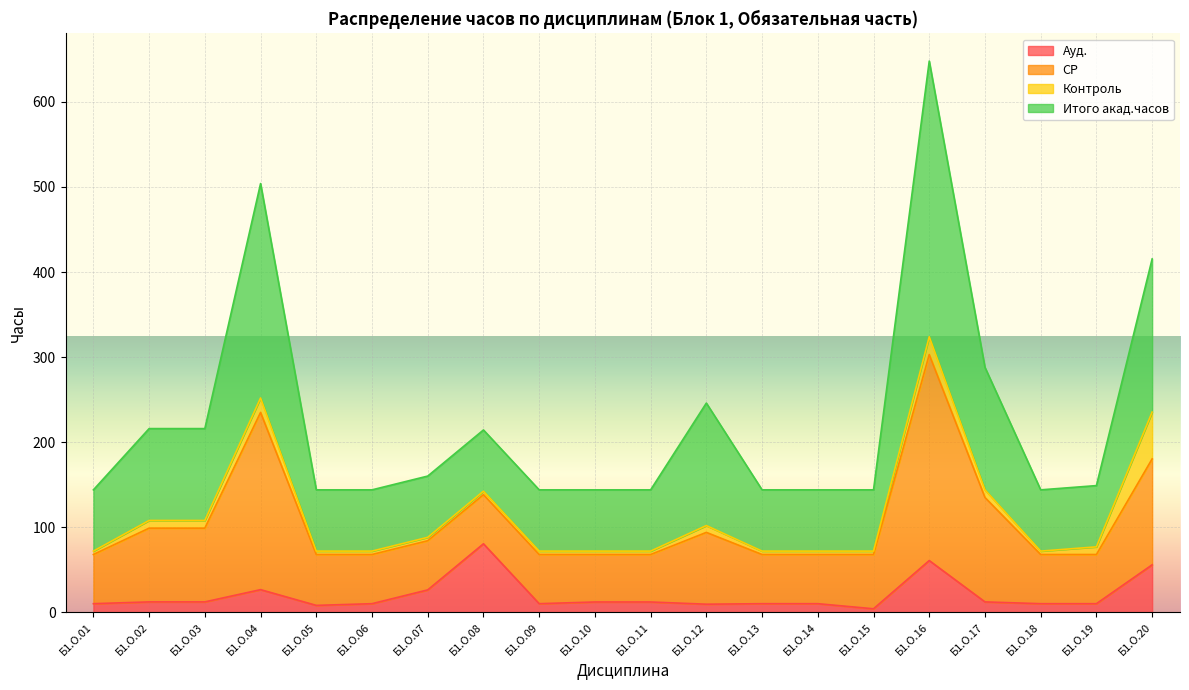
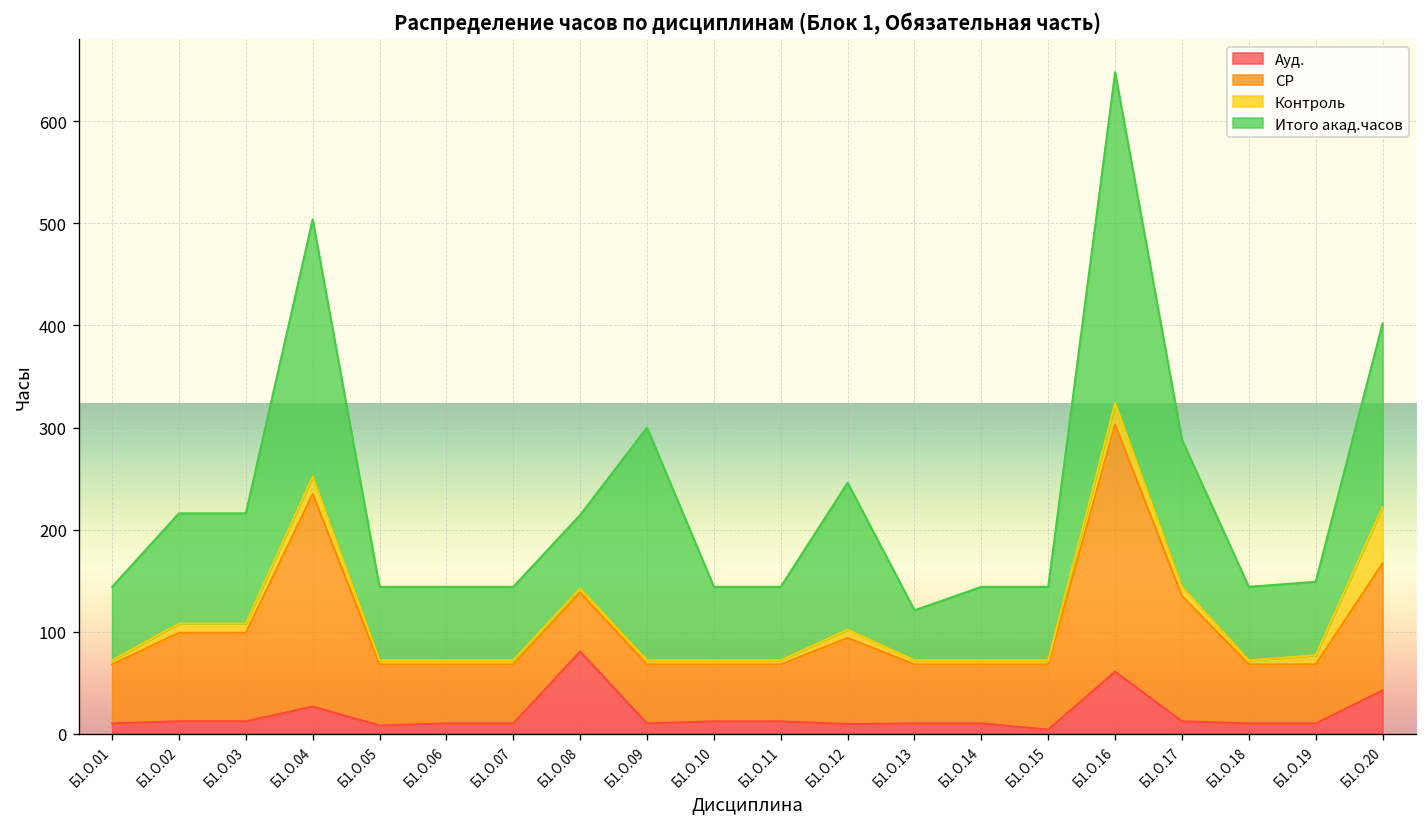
  {
    "Ауд.": {
      "Б1.О.01": 10,
      "Б1.О.02": 10,
      "Б1.О.03": 10,
      "Б1.О.04": 30,
      "Б1.О.05": 10,
      "Б1.О.06": 10,
-     "Б1.О.07": 30,
+     "Б1.О.07": 10,
      "Б1.О.08": 80,
      "Б1.О.09": 10,
      "Б1.О.10": 10,
      "Б1.О.11": 10,
      "Б1.О.12": 10,
      "Б1.О.13": 10,
      "Б1.О.14": 10,
      "Б1.О.15": 0,
      "Б1.О.16": 60,
      "Б1.О.17": 10,
      "Б1.О.18": 10,
      "Б1.О.19": 10,
-     "Б1.О.20": 60
+     "Б1.О.20": 40
    },
    "СР": {
      "Б1.О.01": 60,
      "Б1.О.02": 90,
      "Б1.О.03": 90,
      "Б1.О.04": 210,
      "Б1.О.05": 60,
      "Б1.О.06": 60,
      "Б1.О.07": 60,
      "Б1.О.08": 60,
      "Б1.О.09": 60,
      "Б1.О.10": 60,
      "Б1.О.11": 60,
      "Б1.О.12": 80,
      "Б1.О.13": 60,
      "Б1.О.14": 60,
      "Б1.О.15": 60,
      "Б1.О.16": 240,
      "Б1.О.17": 120,
      "Б1.О.18": 60,
      "Б1.О.19": 60,
      "Б1.О.20": 120
    },
    "Контроль": {
      "Б1.О.01": 0,
      "Б1.О.02": 10,
      "Б1.О.03": 10,
      "Б1.О.04": 20,
      "Б1.О.05": 0,
      "Б1.О.06": 0,
      "Б1.О.07": 0,
      "Б1.О.08": 0,
      "Б1.О.09": 0,
      "Б1.О.10": 0,
      "Б1.О.11": 0,
      "Б1.О.12": 10,
      "Б1.О.13": 0,
      "Б1.О.14": 0,
      "Б1.О.15": 0,
      "Б1.О.16": 20,
      "Б1.О.17": 10,
      "Б1.О.18": 0,
      "Б1.О.19": 10,
      "Б1.О.20": 60
    },
    "Итого акад.часов": {
      "Б1.О.01": 70,
      "Б1.О.02": 110,
      "Б1.О.03": 110,
      "Б1.О.04": 250,
      "Б1.О.05": 70,
      "Б1.О.06": 70,
      "Б1.О.07": 70,
      "Б1.О.08": 70,
-     "Б1.О.09": 70,
+     "Б1.О.09": 230,
      "Б1.О.10": 70,
      "Б1.О.11": 70,
      "Б1.О.12": 140,
-     "Б1.О.13": 70,
+     "Б1.О.13": 50,
      "Б1.О.14": 70,
      "Б1.О.15": 70,
      "Б1.О.16": 320,
      "Б1.О.17": 140,
      "Б1.О.18": 70,
      "Б1.О.19": 70,
      "Б1.О.20": 180
    }
  }
